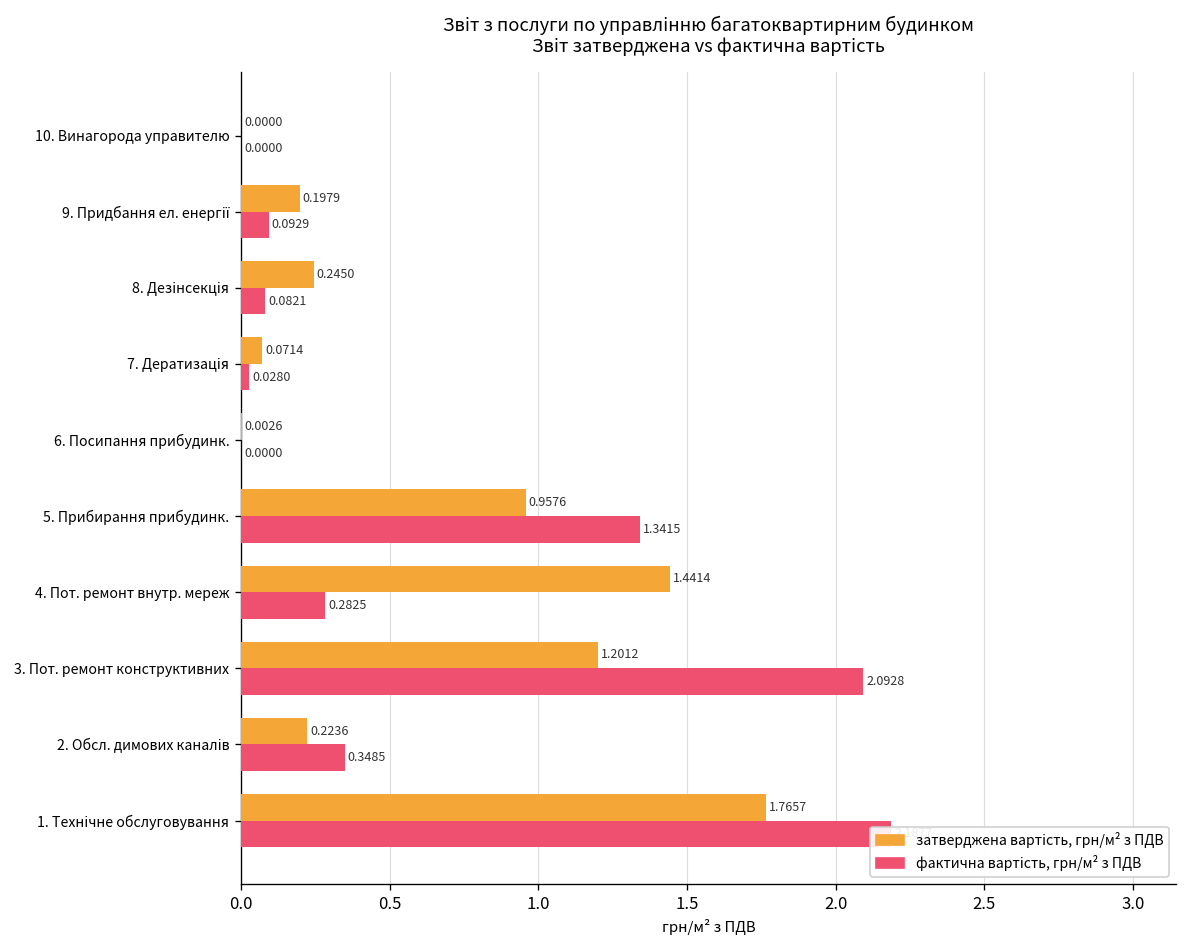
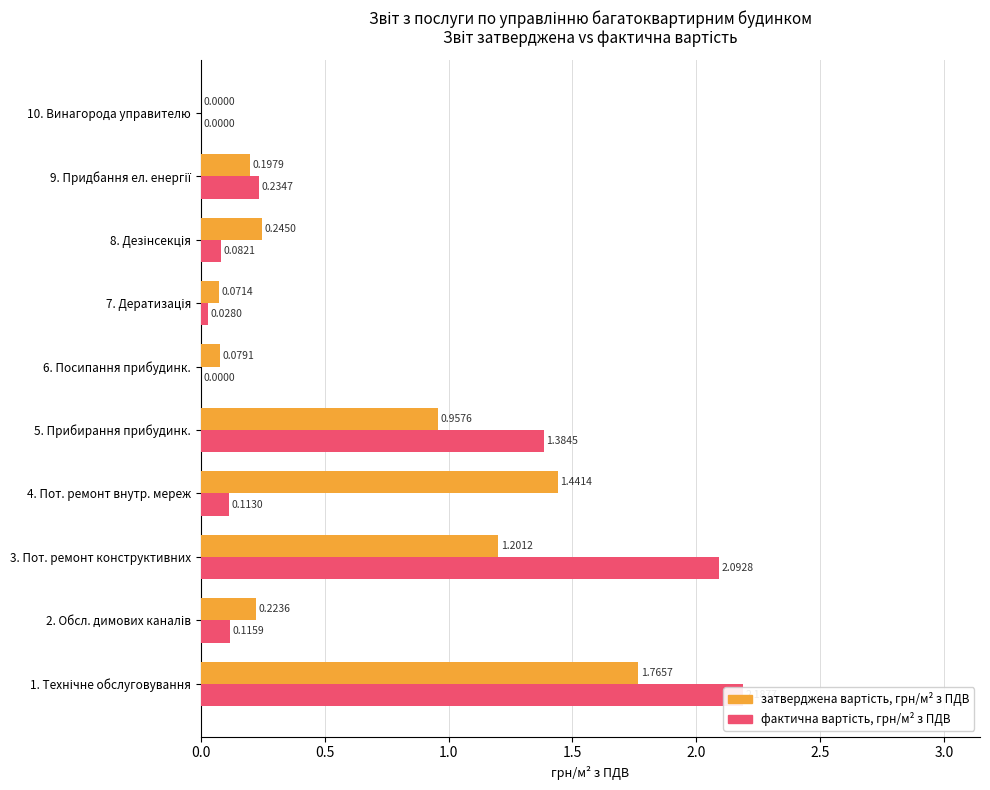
  {
    "затверджена вартість, грн/м² з ПДВ": {
      "10. Винагорода управителю": 0.0000,
      "9. Придбання ел. енергії": 0.1979,
      "8. Дезінсекція": 0.2450,
      "7. Дератизація": 0.0714,
-     "6. Посипання прибудинк.": 0.0026,
+     "6. Посипання прибудинк.": 0.0791,
      "5. Прибирання прибудинк.": 0.9576,
      "4. Пот. ремонт внутр. мереж": 1.4414,
      "3. Пот. ремонт конструктивних": 1.2012,
      "2. Обсл. димових каналів": 0.2236,
      "1. Технічне обслуговування": 1.7657
    },
    "фактична вартість, грн/м² з ПДВ": {
      "10. Винагорода управителю": 0.0000,
-     "9. Придбання ел. енергії": 0.0929,
+     "9. Придбання ел. енергії": 0.2347,
      "8. Дезінсекція": 0.0821,
      "7. Дератизація": 0.0280,
      "6. Посипання прибудинк.": 0.0000,
-     "5. Прибирання прибудинк.": 1.3415,
-     "4. Пот. ремонт внутр. мереж": 0.2825,
+     "5. Прибирання прибудинк.": 1.3845,
+     "4. Пот. ремонт внутр. мереж": 0.1130,
      "3. Пот. ремонт конструктивних": 2.0928,
-     "2. Обсл. димових каналів": 0.3485
+     "2. Обсл. димових каналів": 0.1159
    }
  }
